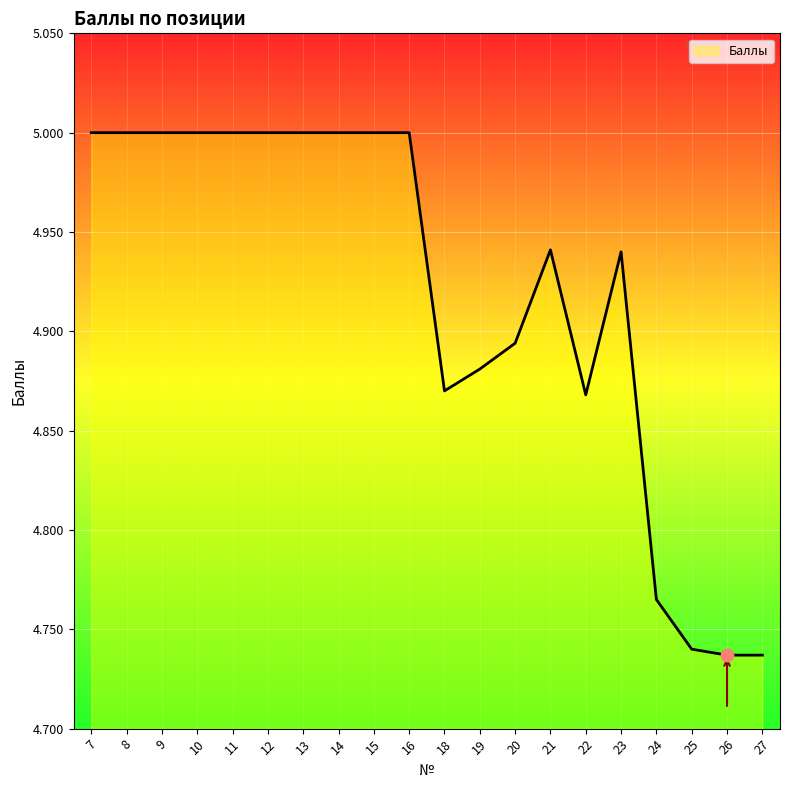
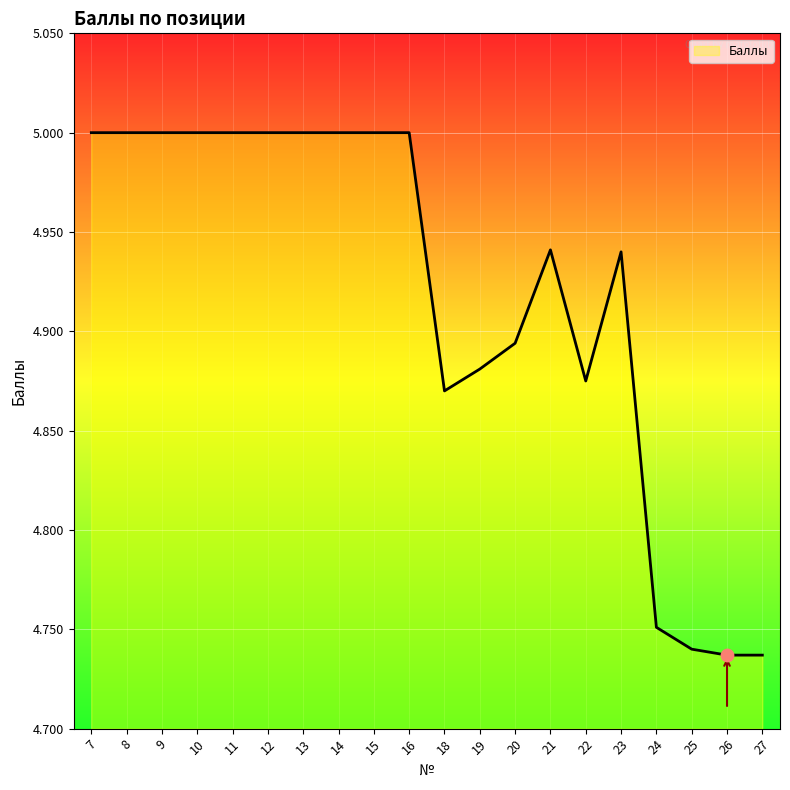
  {
    "Баллы": {
      "7": 5.000,
      "8": 5.000,
      "9": 5.000,
      "10": 5.000,
      "11": 5.000,
      "12": 5.000,
      "13": 5.000,
      "14": 5.000,
      "15": 5.000,
      "16": 5.000,
      "18": 4.870,
      "19": 4.881,
      "20": 4.894,
      "21": 4.941,
-     "22": 4.868,
+     "22": 4.875,
      "23": 4.940,
-     "24": 4.765,
+     "24": 4.751,
      "25": 4.740,
      "27": 4.737
    }
  }
